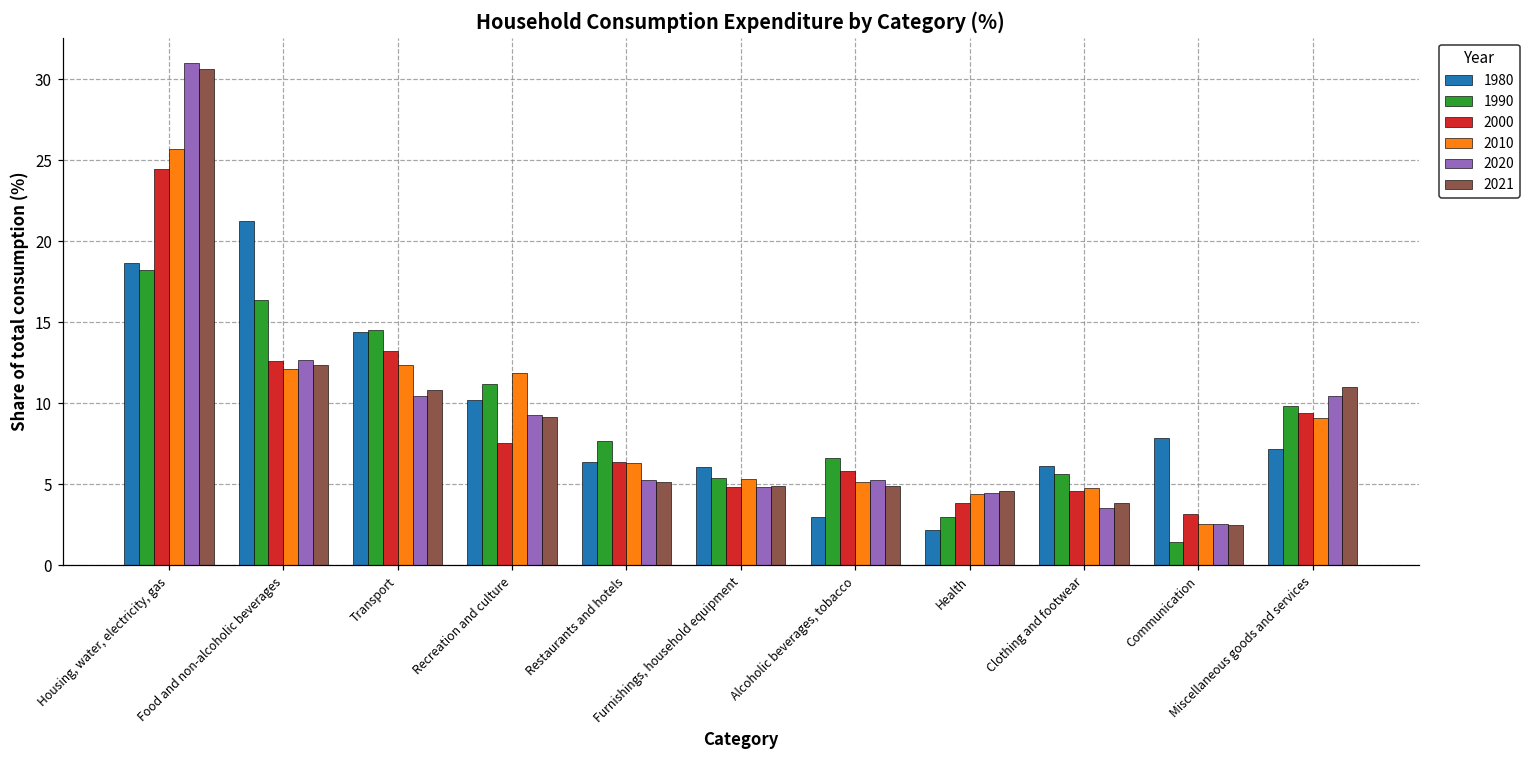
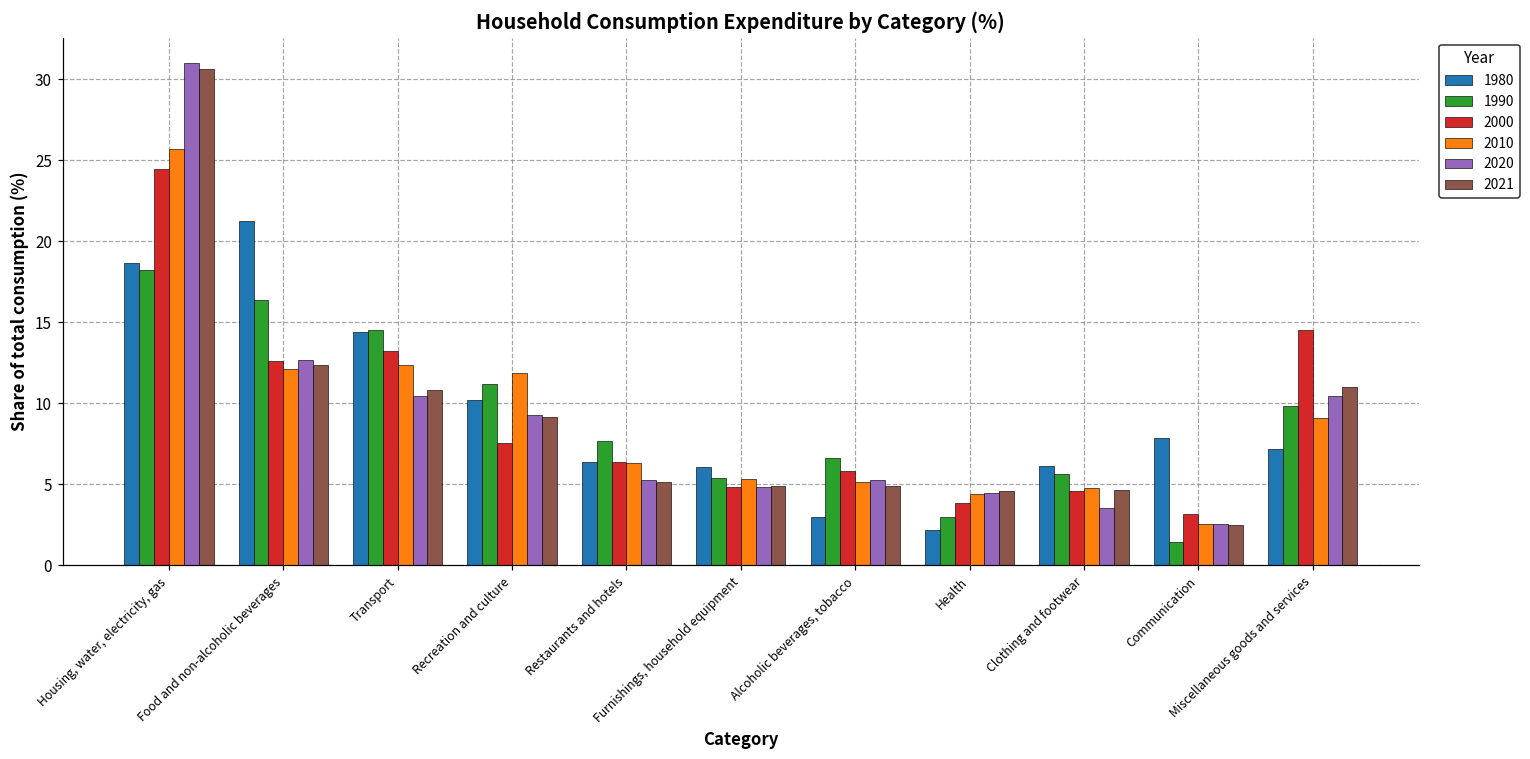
  {
    "1980": {
      "Housing, water, electricity, gas": 18.6,
      "Food and non-alcoholic beverages": 21.3,
      "Transport": 14.4,
      "Recreation and culture": 10.2,
      "Restaurants and hotels": 6.4,
      "Furnishings, household equipment": 6.1,
      "Alcoholic beverages, tobacco": 3.0,
      "Health": 2.1,
      "Clothing and footwear": 6.1,
      "Communication": 7.8,
      "Miscellaneous goods and services": 7.2
    },
    "1990": {
      "Housing, water, electricity, gas": 18.2,
      "Food and non-alcoholic beverages": 16.3,
      "Transport": 14.5,
      "Recreation and culture": 11.2,
      "Restaurants and hotels": 7.7,
      "Furnishings, household equipment": 5.4,
      "Alcoholic beverages, tobacco": 6.6,
      "Health": 2.9,
      "Clothing and footwear": 5.6,
      "Communication": 1.4,
      "Miscellaneous goods and services": 9.8
    },
    "2000": {
      "Housing, water, electricity, gas": 24.4,
      "Food and non-alcoholic beverages": 12.6,
      "Transport": 13.2,
      "Recreation and culture": 7.5,
      "Restaurants and hotels": 6.4,
      "Furnishings, household equipment": 4.8,
      "Alcoholic beverages, tobacco": 5.8,
      "Health": 3.8,
      "Clothing and footwear": 4.6,
      "Communication": 3.1,
-     "Miscellaneous goods and services": 9.4
+     "Miscellaneous goods and services": 14.5
    },
    "2010": {
      "Housing, water, electricity, gas": 25.7,
      "Food and non-alcoholic beverages": 12.1,
      "Transport": 12.3,
      "Recreation and culture": 11.9,
      "Restaurants and hotels": 6.3,
      "Furnishings, household equipment": 5.3,
      "Alcoholic beverages, tobacco": 5.1,
      "Health": 4.4,
      "Clothing and footwear": 4.8,
      "Communication": 2.5,
      "Miscellaneous goods and services": 9.1
    },
    "2020": {
      "Housing, water, electricity, gas": 31.0,
      "Food and non-alcoholic beverages": 12.7,
      "Transport": 10.4,
      "Recreation and culture": 9.2,
      "Restaurants and hotels": 5.2,
      "Furnishings, household equipment": 4.8,
      "Alcoholic beverages, tobacco": 5.2,
      "Health": 4.5,
      "Clothing and footwear": 3.5,
      "Communication": 2.6,
      "Miscellaneous goods and services": 10.5
    },
    "2021": {
      "Housing, water, electricity, gas": 30.6,
      "Food and non-alcoholic beverages": 12.3,
      "Transport": 10.8,
      "Recreation and culture": 9.1,
      "Restaurants and hotels": 5.1,
      "Furnishings, household equipment": 4.9,
      "Alcoholic beverages, tobacco": 4.9,
      "Health": 4.6,
-     "Clothing and footwear": 3.8,
+     "Clothing and footwear": 4.6,
      "Communication": 2.5,
      "Miscellaneous goods and services": 11.0
    }
  }
